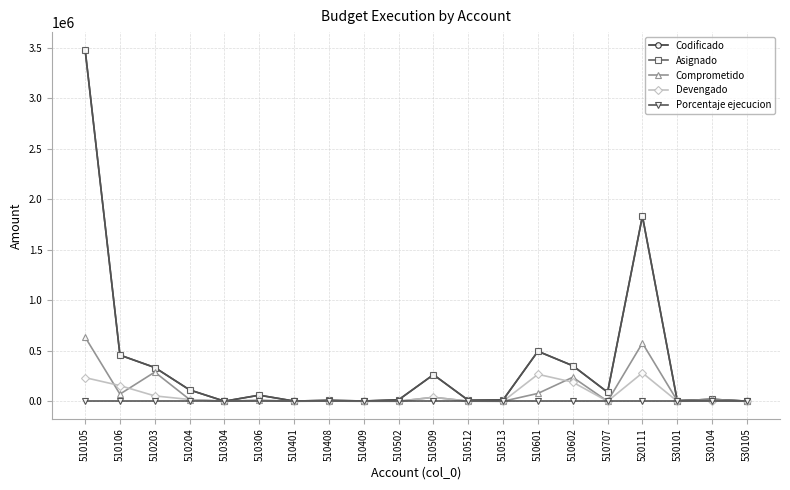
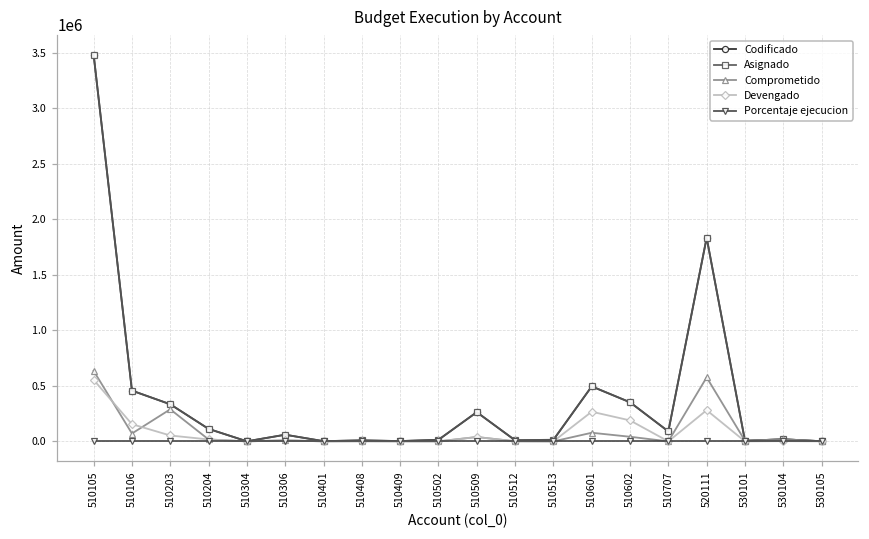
  {
    "Comprometido": {
      "510105": 640000,
      "510106": 70000,
      "510203": 290000,
      "510601": 80000,
-     "510602": 240000,
+     "510602": 40000,
      "520111": 580000
    },
    "Devengado": {
-     "510105": 230000,
+     "510105": 550000,
      "510106": 160000,
      "510203": 50000,
      "510601": 270000,
      "510602": 190000,
      "520111": 280000
    }
  }
